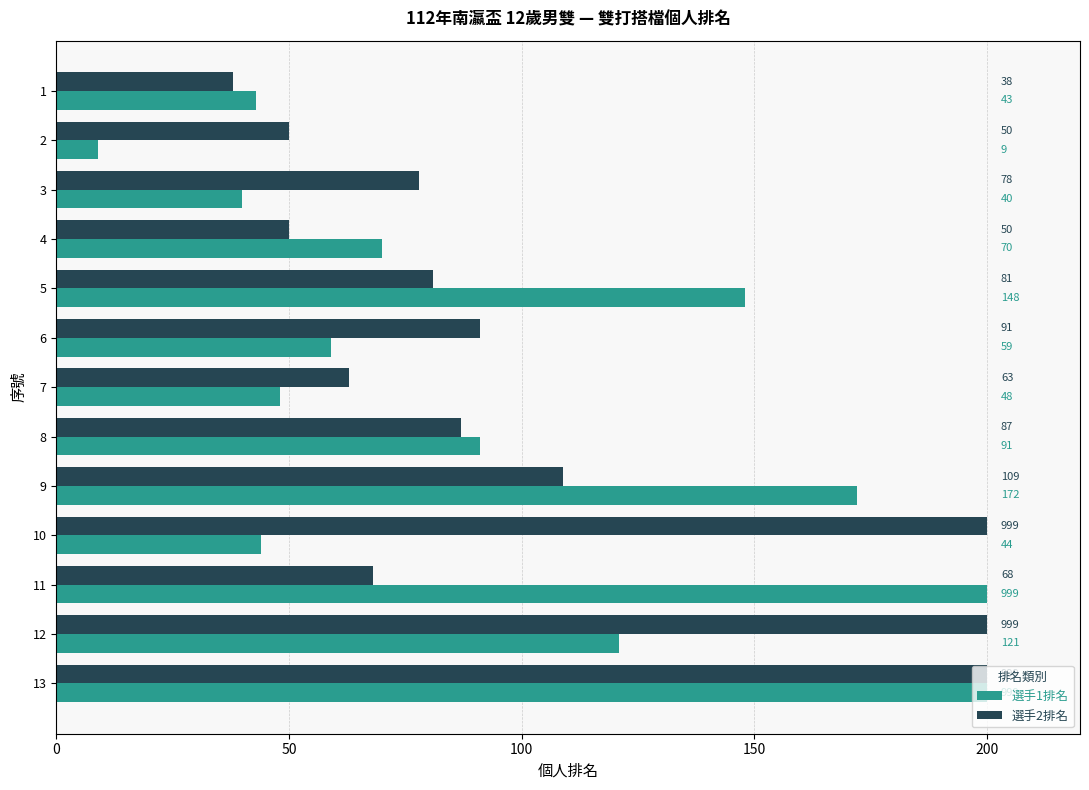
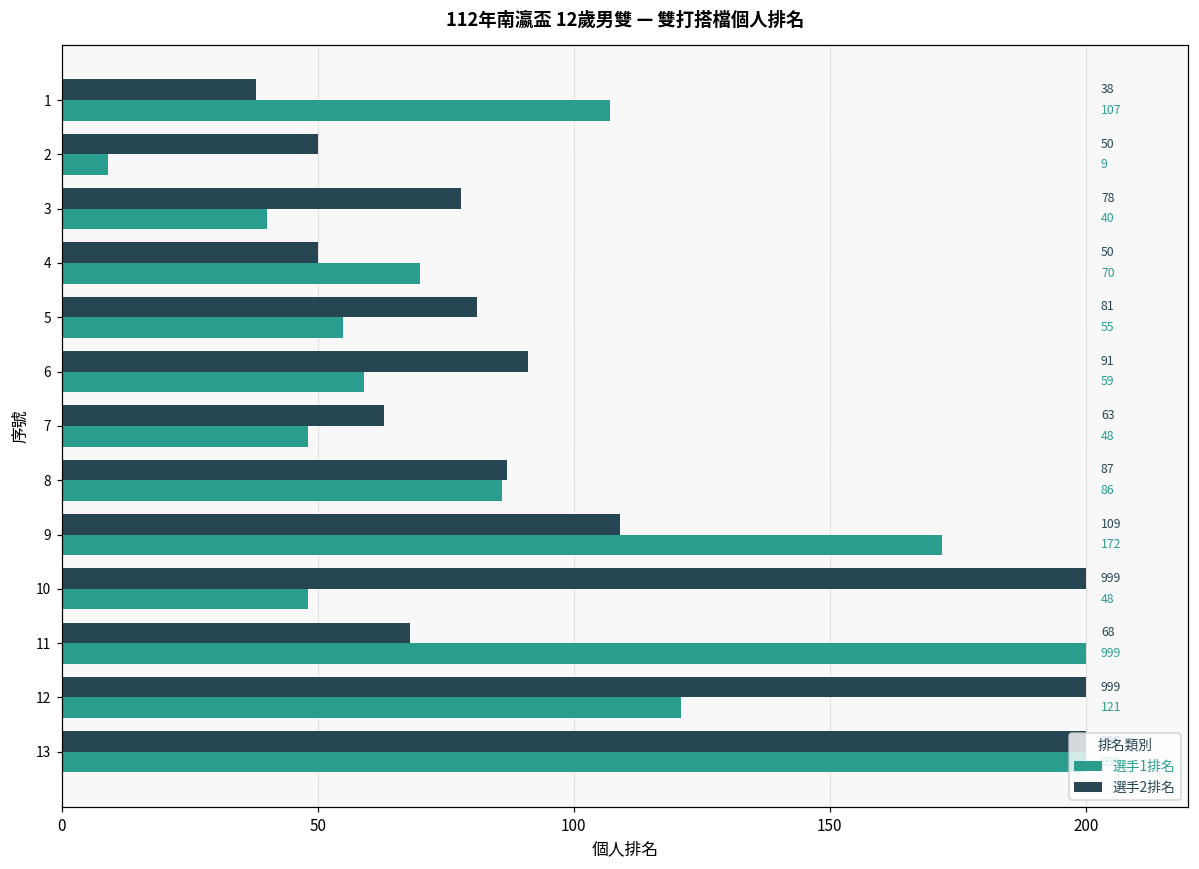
  {
    "選手1排名": {
-     "1": 43,
-     "5": 148,
-     "8": 91,
-     "10": 44
+     "1": 107,
+     "5": 55,
+     "8": 86,
+     "10": 48
    },
    "選手2排名": {
      "1": 38,
      "2": 50,
      "3": 78,
      "4": 50,
      "5": 81,
      "6": 91,
      "7": 63,
      "8": 87,
      "9": 109,
      "11": 68
    }
  }
